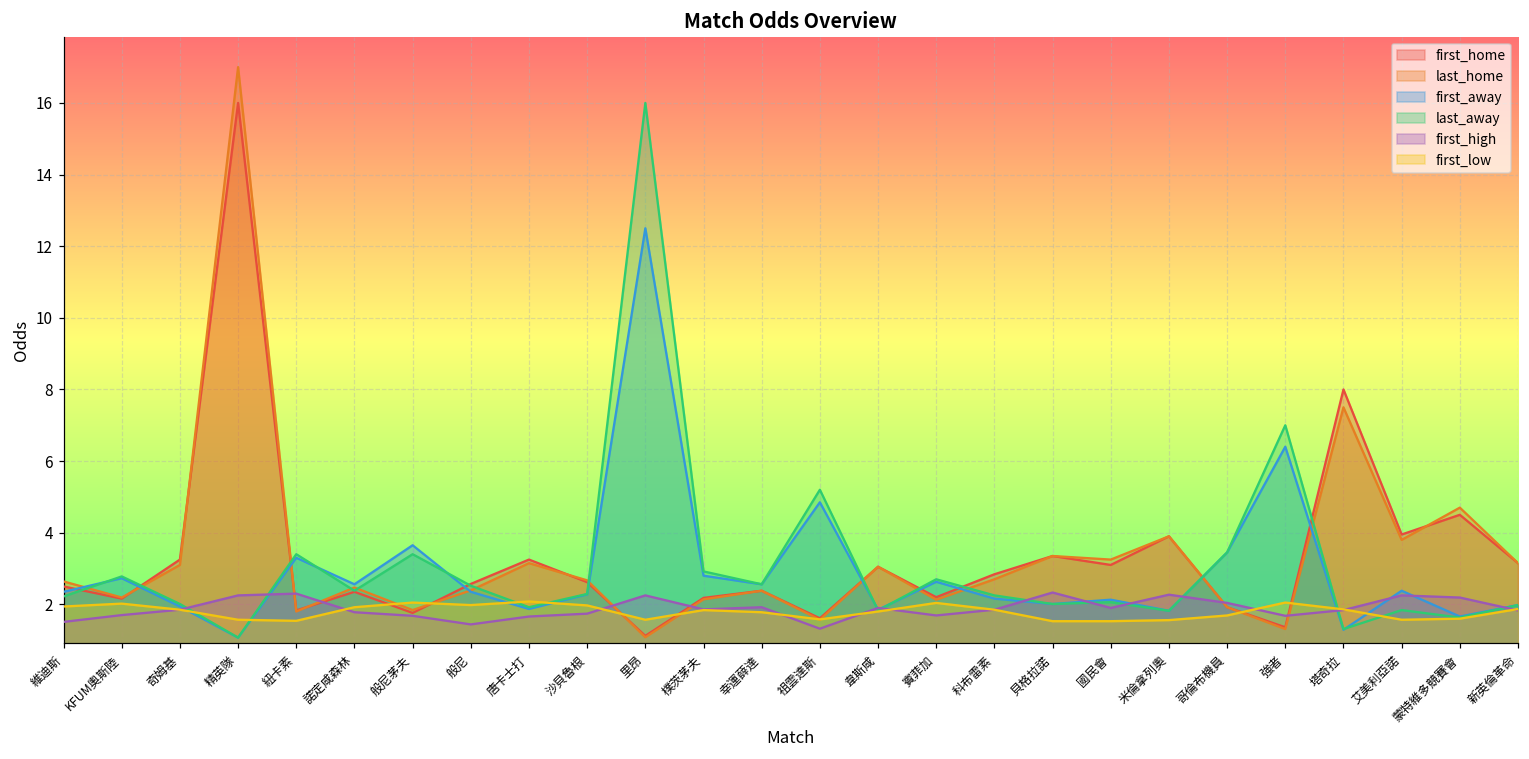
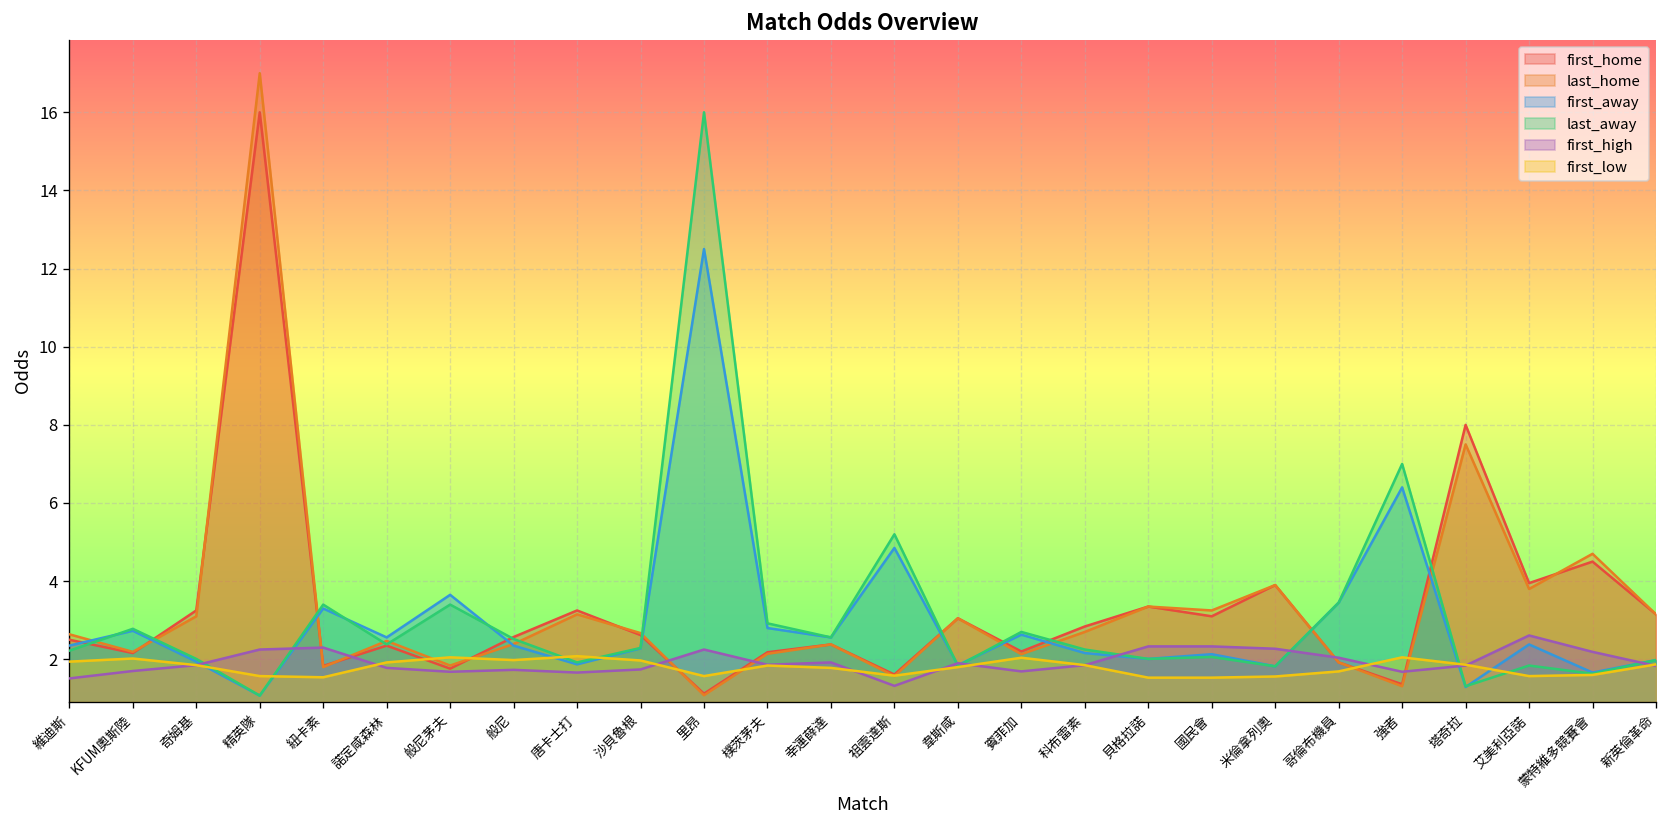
  {
    "first_away": {
      "維迪斯": 2.4,
      "紐卡素": 3.3,
      "諾定咸森林": 2.6,
      "般尼茅夫": 3.7,
      "里昂": 12.5,
      "樸茨茅夫": 2.8,
      "祖雲達斯": 4.9,
      "科布雷素": 2.2,
      "強者": 6.4,
      "艾美利亞諾": 2.4
    },
    "last_away": {
      "維迪斯": 2.2,
      "紐卡素": 3.4,
      "般尼茅夫": 3.4,
      "里昂": 16.0,
      "樸茨茅夫": 2.9,
      "祖雲達斯": 5.2,
      "科布雷素": 2.3,
      "強者": 7.0,
      "艾美利亞諾": 1.8
    },
    "first_high": {
      "維迪斯": 1.5,
      "KFUM奧斯陸": 1.7,
      "精英隊": 2.3,
      "紐卡素": 2.3,
      "諾定咸森林": 1.8,
      "般尼茅夫": 1.7,
-     "般尼": 1.4,
+     "般尼": 1.7,
      "唐卡士打": 1.7,
      "沙貝魯根": 1.7,
      "里昂": 2.3,
      "幸運薛達": 1.9,
      "祖雲達斯": 1.3,
      "賓菲加": 1.7,
      "貝格拉諾": 2.3,
-     "國民會": 1.9,
+     "國民會": 2.3,
      "米倫拿列奧": 2.3,
      "哥倫布機員": 2.0,
      "強者": 1.7,
-     "艾美利亞諾": 2.3,
+     "艾美利亞諾": 2.6,
      "蒙特維多競賽會": 2.2
    }
  }
